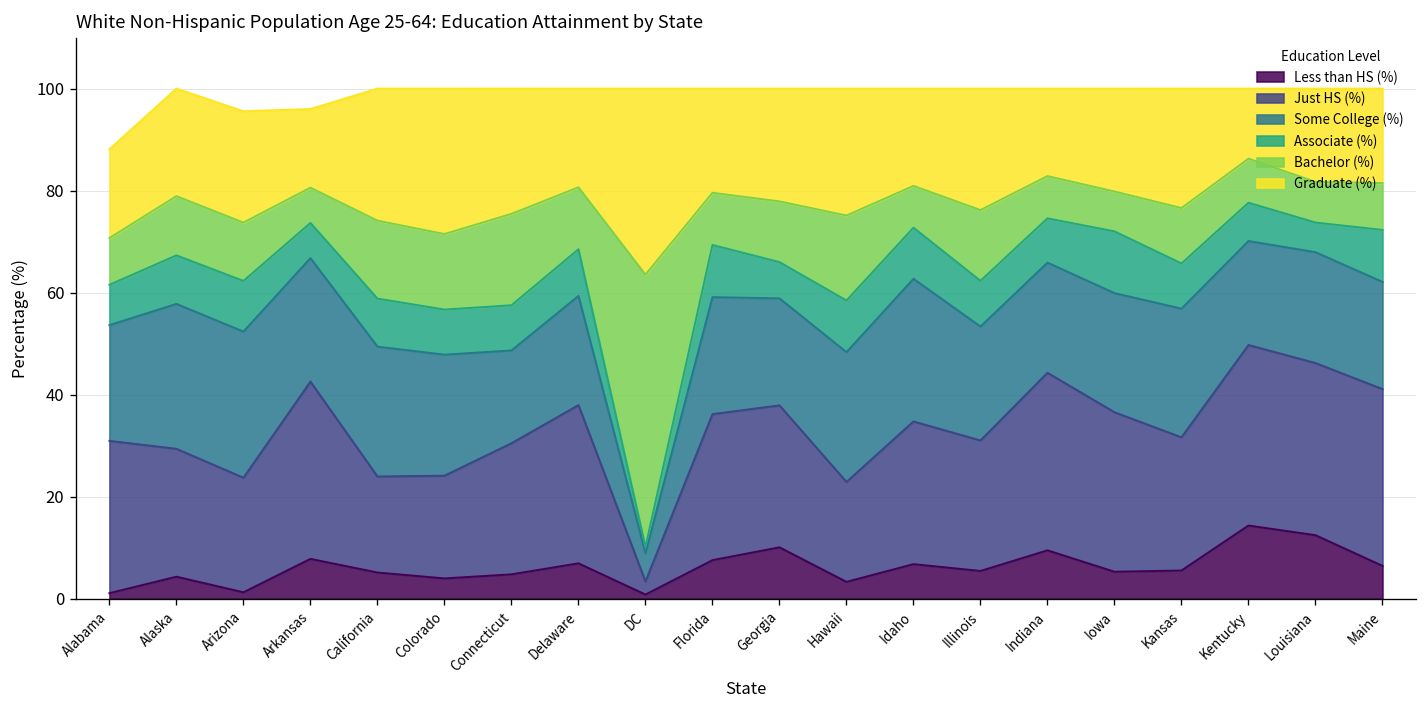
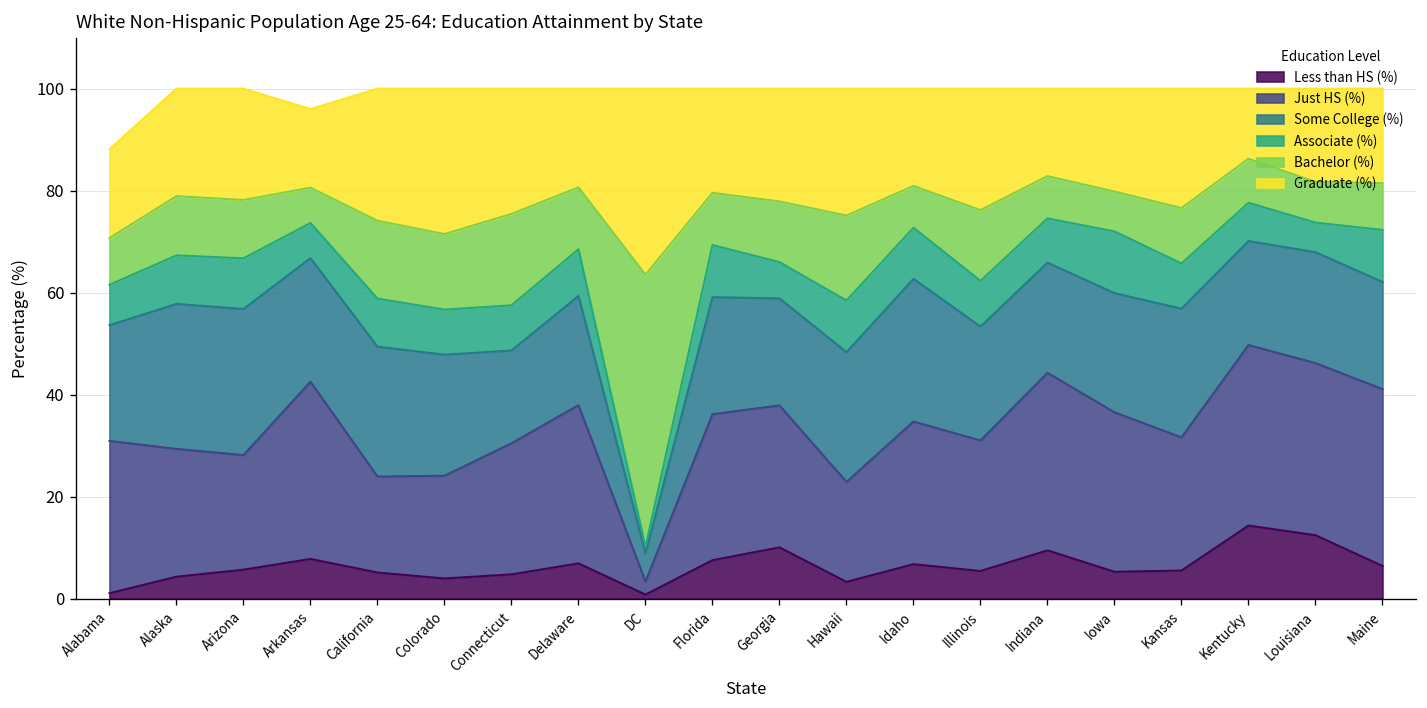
  {
    "Less than HS (%)": {
      "Alabama": 1,
      "Alaska": 4,
-     "Arizona": 1,
+     "Arizona": 6,
      "Arkansas": 8,
      "California": 5,
      "Colorado": 4,
      "Connecticut": 5,
      "Delaware": 7,
      "DC": 1,
      "Florida": 8,
      "Georgia": 10,
      "Hawaii": 3,
      "Idaho": 7,
      "Illinois": 5,
      "Indiana": 9,
      "Iowa": 5,
      "Kansas": 6,
      "Kentucky": 14,
      "Louisiana": 12,
      "Maine": 6
    },
    "Bachelor (%)": {
      "Alabama": 9,
      "Alaska": 12,
      "Arizona": 11,
      "Arkansas": 7,
      "California": 15,
      "Colorado": 15,
      "Connecticut": 18,
      "Delaware": 12,
      "DC": 53,
      "Florida": 10,
      "Georgia": 12,
      "Hawaii": 17,
      "Idaho": 8,
      "Illinois": 14,
      "Indiana": 8,
      "Iowa": 8,
      "Kansas": 11,
      "Kentucky": 9,
      "Louisiana": 8,
      "Maine": 9
    },
    "Graduate (%)": {
      "Alabama": 17,
      "Alaska": 21,
      "Arizona": 22,
      "Arkansas": 15,
      "California": 26,
      "Colorado": 29,
      "Connecticut": 25,
      "Delaware": 19,
      "DC": 36,
      "Florida": 20,
      "Georgia": 22,
      "Hawaii": 25,
      "Idaho": 19,
      "Illinois": 24,
      "Indiana": 17,
      "Iowa": 20,
      "Kansas": 23,
      "Kentucky": 14,
      "Louisiana": 18,
      "Maine": 19
    }
  }
